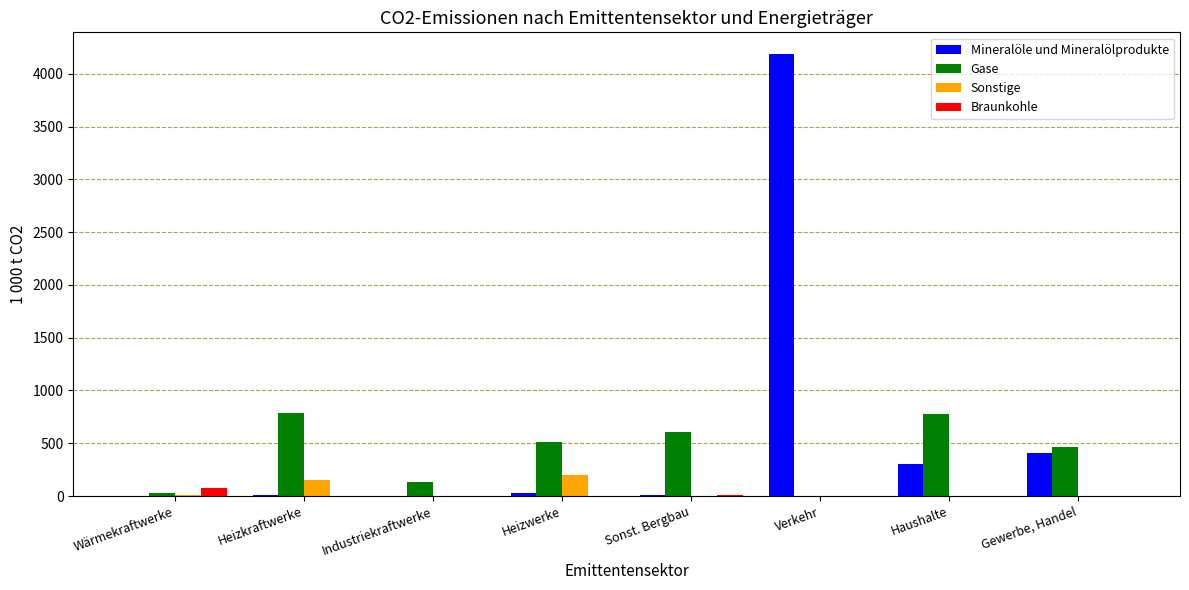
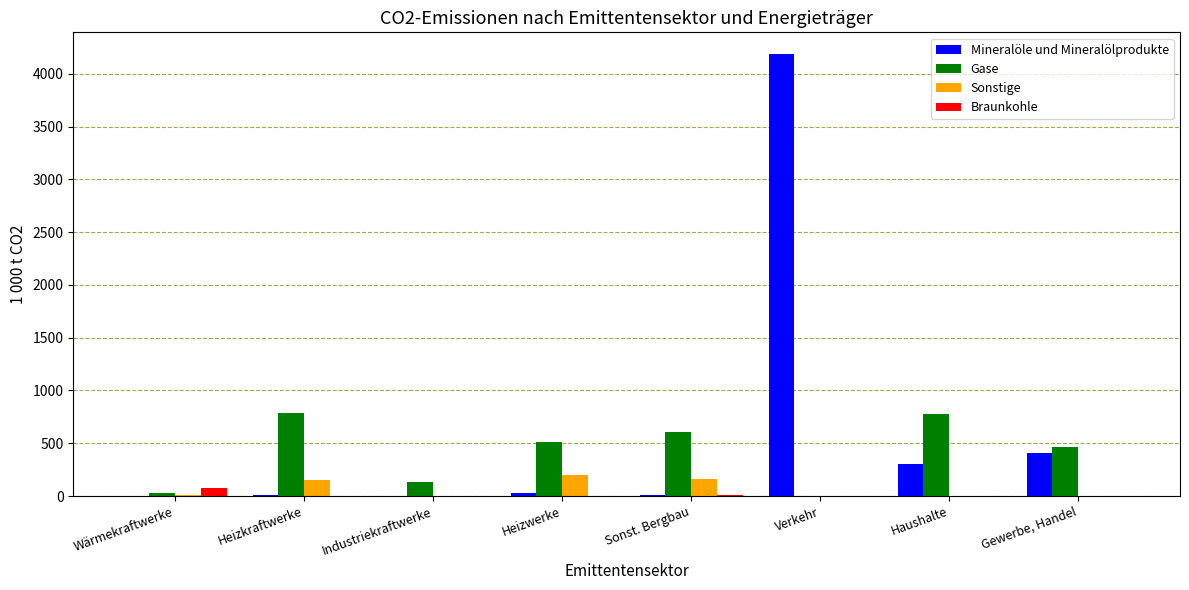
  {
    "Mineralöle und Mineralölprodukte": {
      "Heizwerke": 30,
      "Verkehr": 4180,
      "Haushalte": 310,
      "Gewerbe, Handel": 410
    },
    "Gase": {
      "Wärmekraftwerke": 30,
      "Heizkraftwerke": 790,
      "Industriekraftwerke": 130,
      "Heizwerke": 510,
      "Sonst. Bergbau": 610,
      "Haushalte": 770,
      "Gewerbe, Handel": 470
    },
    "Sonstige": {
      "Heizkraftwerke": 150,
      "Industriekraftwerke": 0,
      "Heizwerke": 200,
-     "Sonst. Bergbau": 0,
+     "Sonst. Bergbau": 160,
      "Verkehr": 0,
      "Haushalte": 0,
      "Gewerbe, Handel": 0
    },
    "Braunkohle": {
      "Wärmekraftwerke": 80,
      "Heizkraftwerke": 0,
      "Industriekraftwerke": 0,
      "Heizwerke": 0,
      "Verkehr": 0,
      "Gewerbe, Handel": 0
    }
  }
